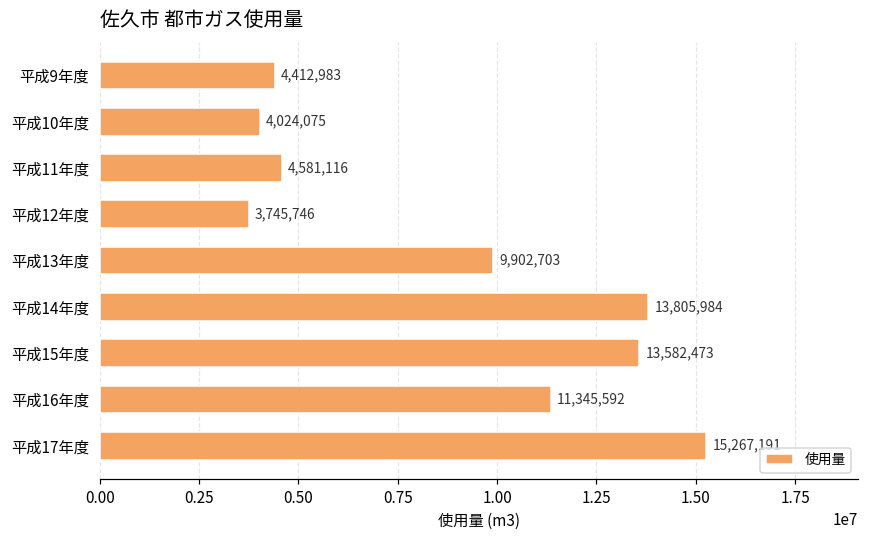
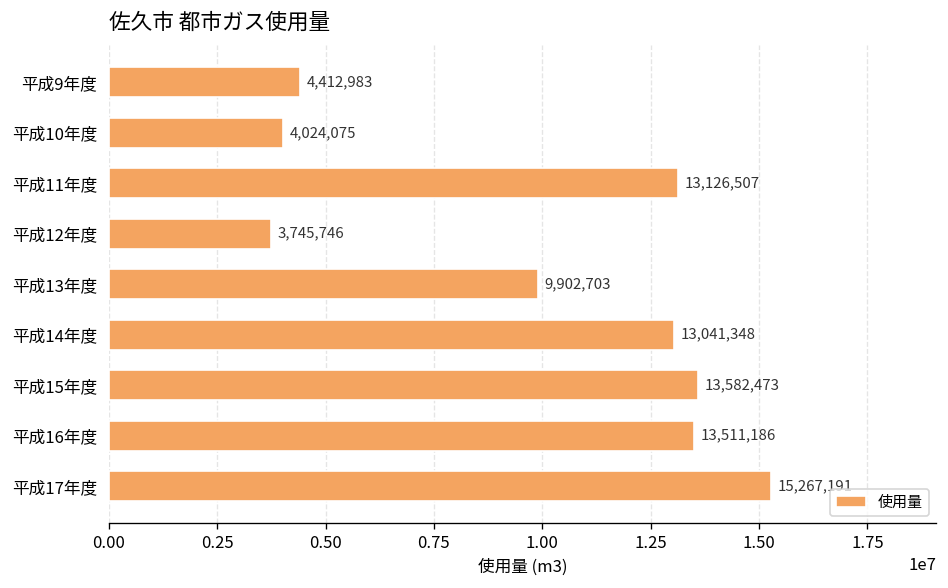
  {
    "平成9年度": "4,412,983",
    "平成10年度": "4,024,075",
-   "平成11年度": "4,581,116",
+   "平成11年度": "13,126,507",
    "平成12年度": "3,745,746",
    "平成13年度": "9,902,703",
-   "平成14年度": "13,805,984",
+   "平成14年度": "13,041,348",
    "平成15年度": "13,582,473",
-   "平成16年度": "11,345,592"
+   "平成16年度": "13,511,186"
  }
